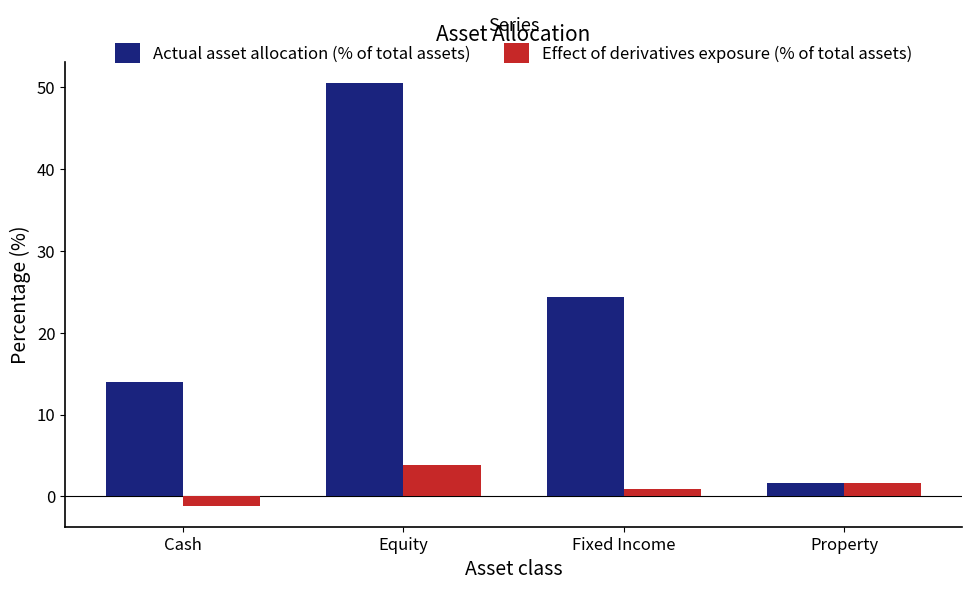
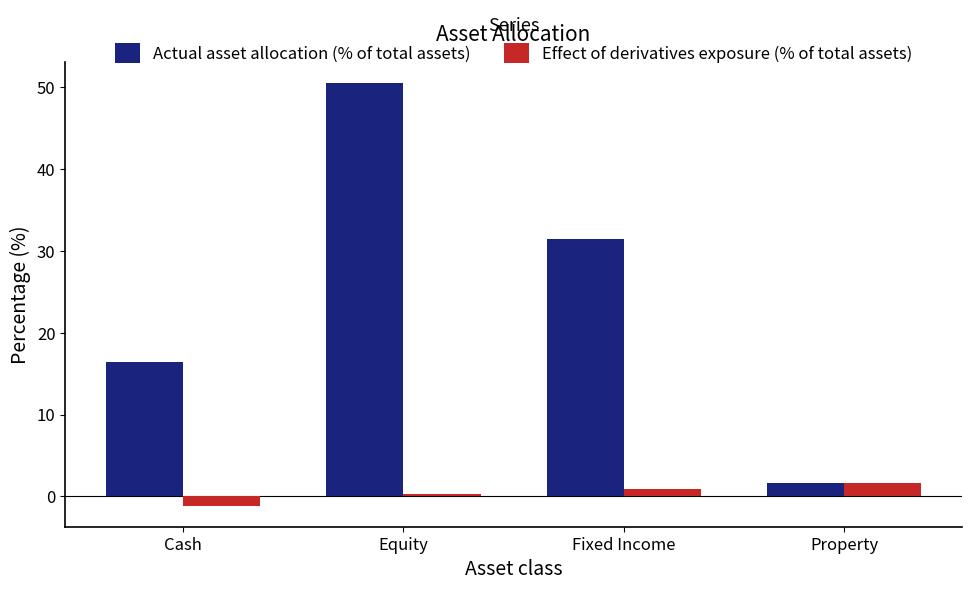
  {
    "Actual asset allocation (% of total assets)": {
-     "Cash": 14,
+     "Cash": 16,
      "Equity": 51,
-     "Fixed Income": 24,
+     "Fixed Income": 31,
      "Property": 2
    },
    "Effect of derivatives exposure (% of total assets)": {
      "Cash": -1,
-     "Equity": 4,
+     "Equity": 0,
      "Fixed Income": 1,
      "Property": 2
    }
  }
